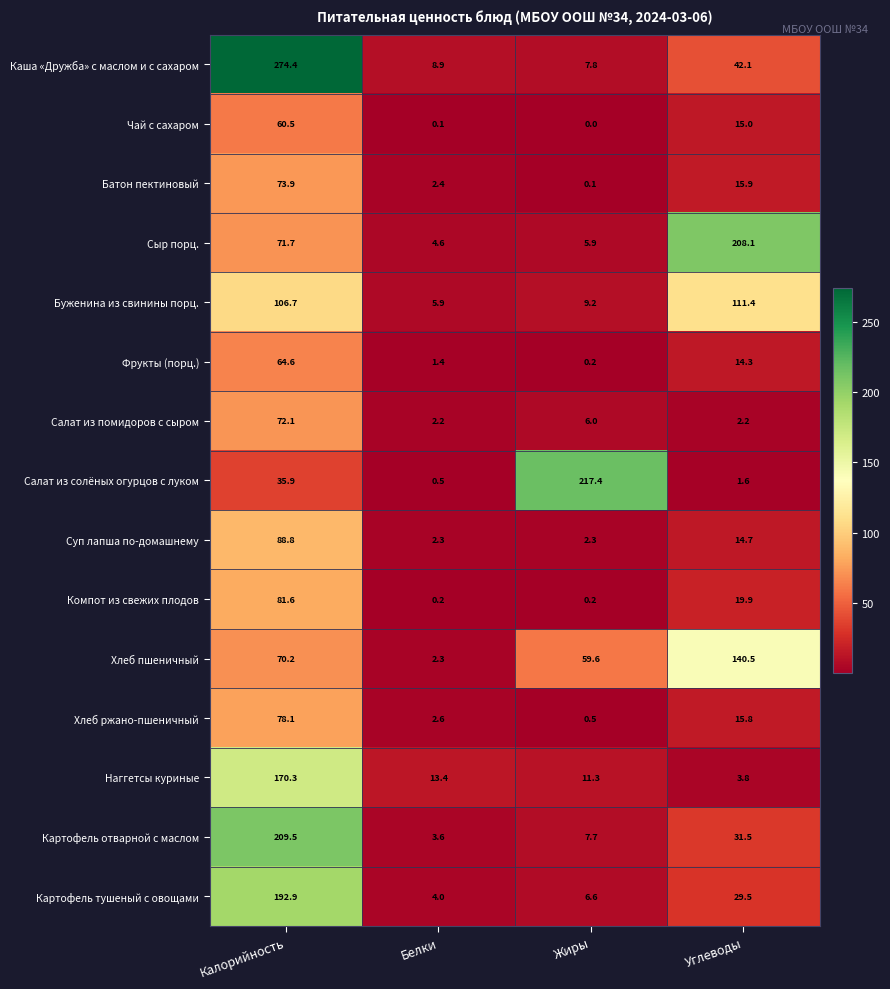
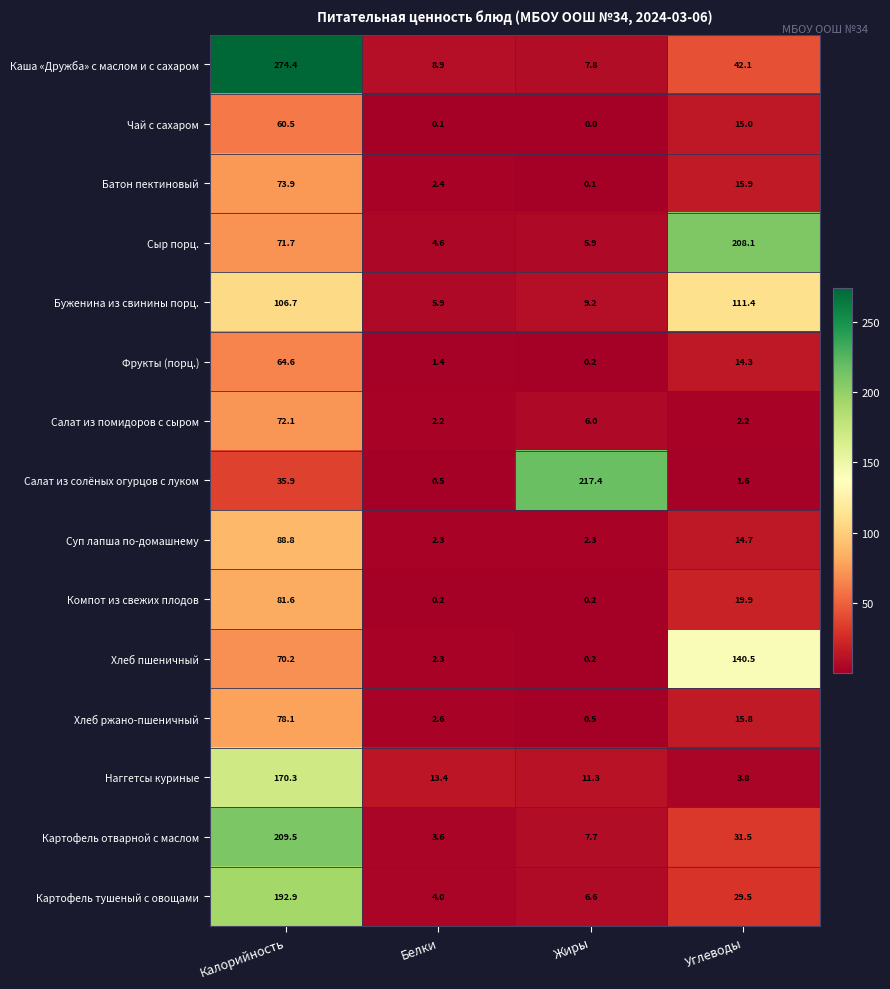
  {
    "Каша «Дружба» с маслом и с сахаром": {
      "Калорийность": 274.4,
      "Белки": 8.9,
      "Жиры": 7.8,
      "Углеводы": 42.1
    },
    "Чай с сахаром": {
      "Калорийность": 60.5,
      "Белки": 0.1,
      "Жиры": 0.0,
      "Углеводы": 15.0
    },
    "Батон пектиновый": {
      "Калорийность": 73.9,
      "Белки": 2.4,
      "Жиры": 0.1,
      "Углеводы": 15.9
    },
    "Сыр порц.": {
      "Калорийность": 71.7,
      "Белки": 4.6,
      "Жиры": 5.9,
      "Углеводы": 208.1
    },
    "Буженина из свинины порц.": {
      "Калорийность": 106.7,
      "Белки": 5.9,
      "Жиры": 9.2,
      "Углеводы": 111.4
    },
    "Фрукты (порц.)": {
      "Калорийность": 64.6,
      "Белки": 1.4,
      "Жиры": 0.2,
      "Углеводы": 14.3
    },
    "Салат из помидоров с сыром": {
      "Калорийность": 72.1,
      "Белки": 2.2,
      "Жиры": 6.0,
      "Углеводы": 2.2
    },
    "Салат из солёных огурцов с луком": {
      "Калорийность": 35.9,
      "Белки": 0.5,
      "Жиры": 217.4,
      "Углеводы": 1.6
    },
    "Суп лапша по-домашнему": {
      "Калорийность": 88.8,
      "Белки": 2.3,
      "Жиры": 2.3,
      "Углеводы": 14.7
    },
    "Компот из свежих плодов": {
      "Калорийность": 81.6,
      "Белки": 0.2,
      "Жиры": 0.2,
      "Углеводы": 19.9
    },
    "Хлеб пшеничный": {
      "Калорийность": 70.2,
      "Белки": 2.3,
-     "Жиры": 59.6,
+     "Жиры": 0.2,
      "Углеводы": 140.5
    },
    "Хлеб ржано-пшеничный": {
      "Калорийность": 78.1,
      "Белки": 2.6,
      "Жиры": 0.5,
      "Углеводы": 15.8
    },
    "Наггетсы куриные": {
      "Калорийность": 170.3,
      "Белки": 13.4,
      "Жиры": 11.3,
      "Углеводы": 3.8
    },
    "Картофель отварной с маслом": {
      "Калорийность": 209.5,
      "Белки": 3.6,
      "Жиры": 7.7,
      "Углеводы": 31.5
    },
    "Картофель тушеный с овощами": {
      "Калорийность": 192.9,
      "Белки": 4.0,
      "Жиры": 6.6,
      "Углеводы": 29.5
    }
  }
